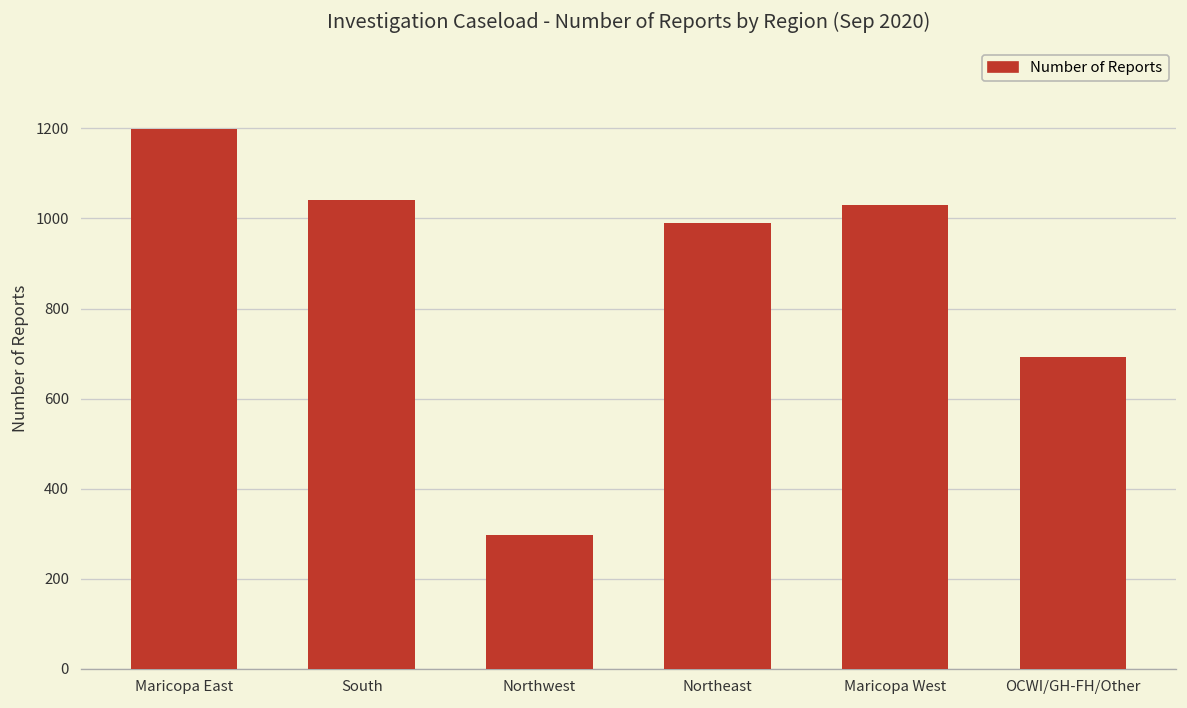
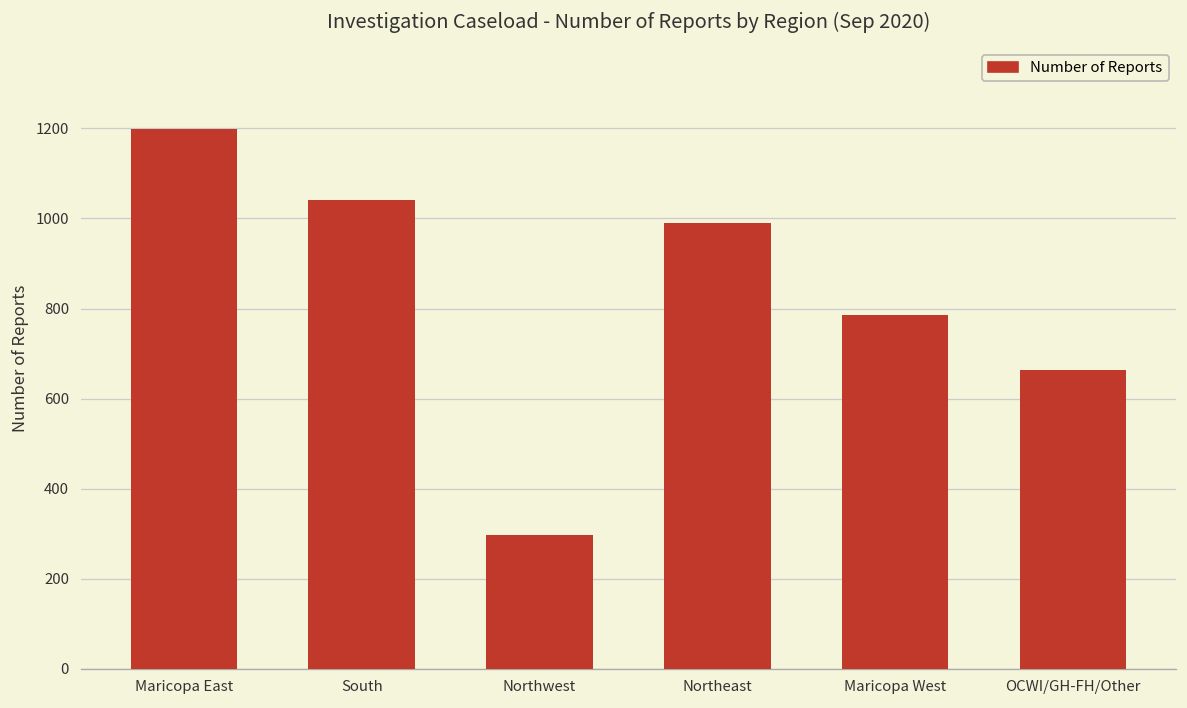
  {
    "Maricopa East": 1200,
    "South": 1040,
    "Northwest": 300,
    "Northeast": 990,
-   "Maricopa West": 1030,
-   "OCWI/GH-FH/Other": 690
+   "Maricopa West": 790,
+   "OCWI/GH-FH/Other": 660
  }
